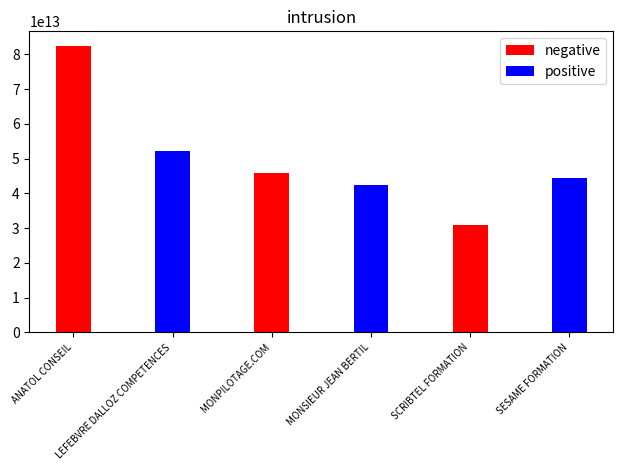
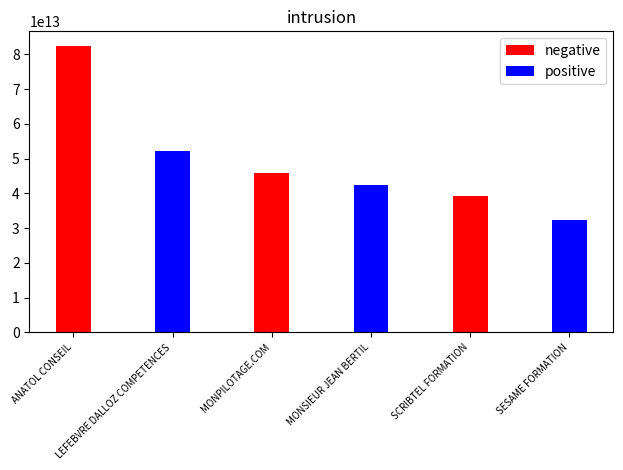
  {
    "negative": {
      "ANATOL CONSEIL": 83000000000000,
      "LEFEBVRE DALLOZ COMPETENCES": 0,
      "MONPILOTAGE.COM": 46000000000000,
      "MONSIEUR JEAN BERTIL": 0,
-     "SCRIBTEL FORMATION": 31000000000000,
+     "SCRIBTEL FORMATION": 39000000000000,
      "SESAME FORMATION": 0
    },
    "positive": {
      "ANATOL CONSEIL": 0,
      "LEFEBVRE DALLOZ COMPETENCES": 52000000000000,
      "MONPILOTAGE.COM": 0,
      "MONSIEUR JEAN BERTIL": 42000000000000,
      "SCRIBTEL FORMATION": 0,
-     "SESAME FORMATION": 44000000000000
+     "SESAME FORMATION": 32000000000000
    }
  }
